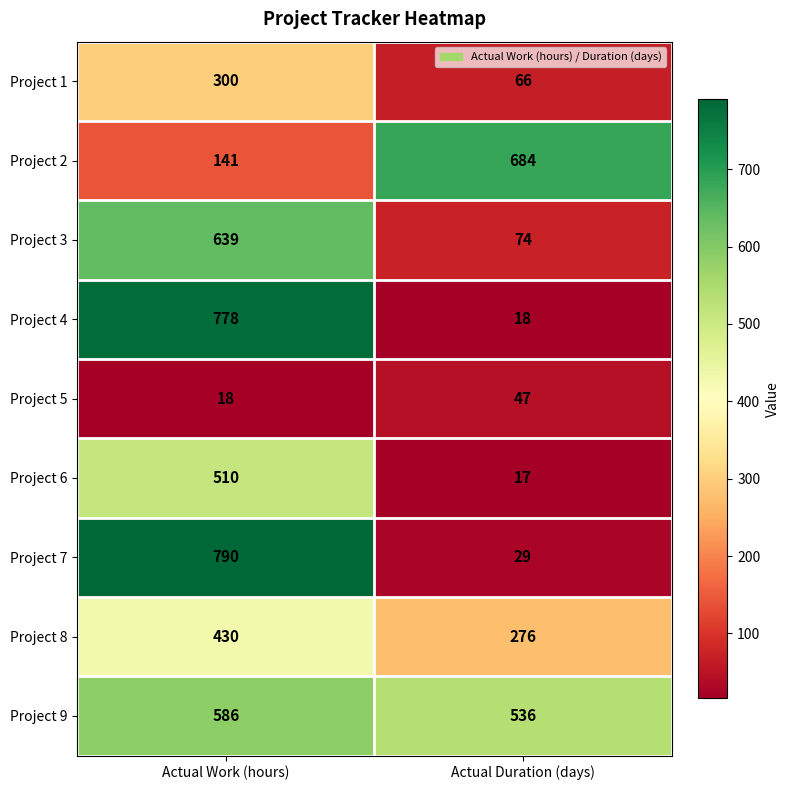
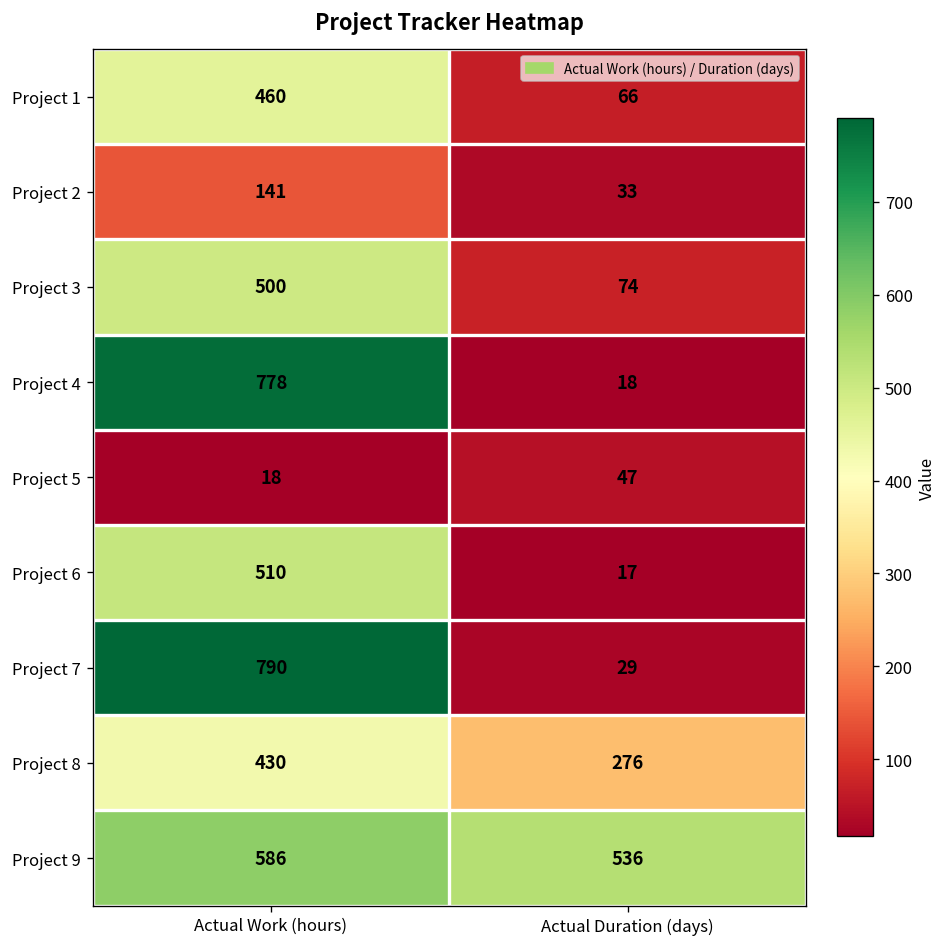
  {
    "Project 1": {
-     "Actual Work (hours)": 300,
+     "Actual Work (hours)": 460,
      "Actual Duration (days)": 66
    },
    "Project 2": {
      "Actual Work (hours)": 141,
-     "Actual Duration (days)": 684
+     "Actual Duration (days)": 33
    },
    "Project 3": {
-     "Actual Work (hours)": 639,
+     "Actual Work (hours)": 500,
      "Actual Duration (days)": 74
    },
    "Project 4": {
      "Actual Work (hours)": 778,
      "Actual Duration (days)": 18
    },
    "Project 5": {
      "Actual Work (hours)": 18,
      "Actual Duration (days)": 47
    },
    "Project 6": {
      "Actual Work (hours)": 510,
      "Actual Duration (days)": 17
    },
    "Project 7": {
      "Actual Work (hours)": 790,
      "Actual Duration (days)": 29
    },
    "Project 8": {
      "Actual Work (hours)": 430,
      "Actual Duration (days)": 276
    },
    "Project 9": {
      "Actual Work (hours)": 586,
      "Actual Duration (days)": 536
    }
  }
